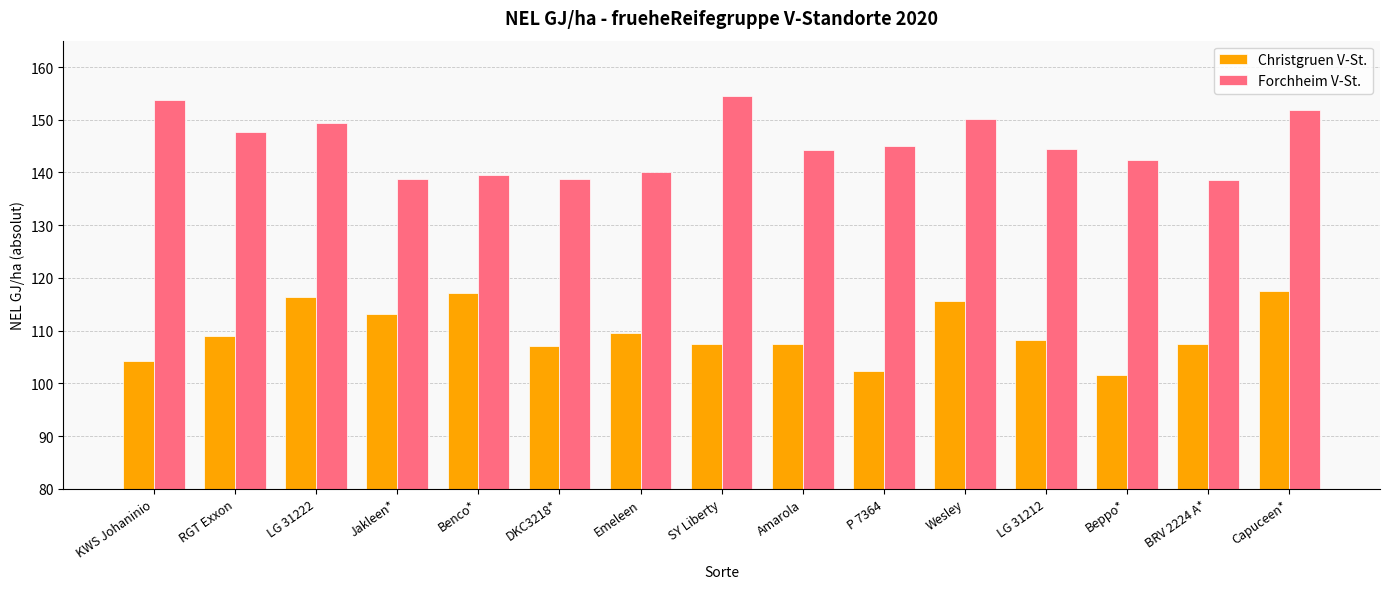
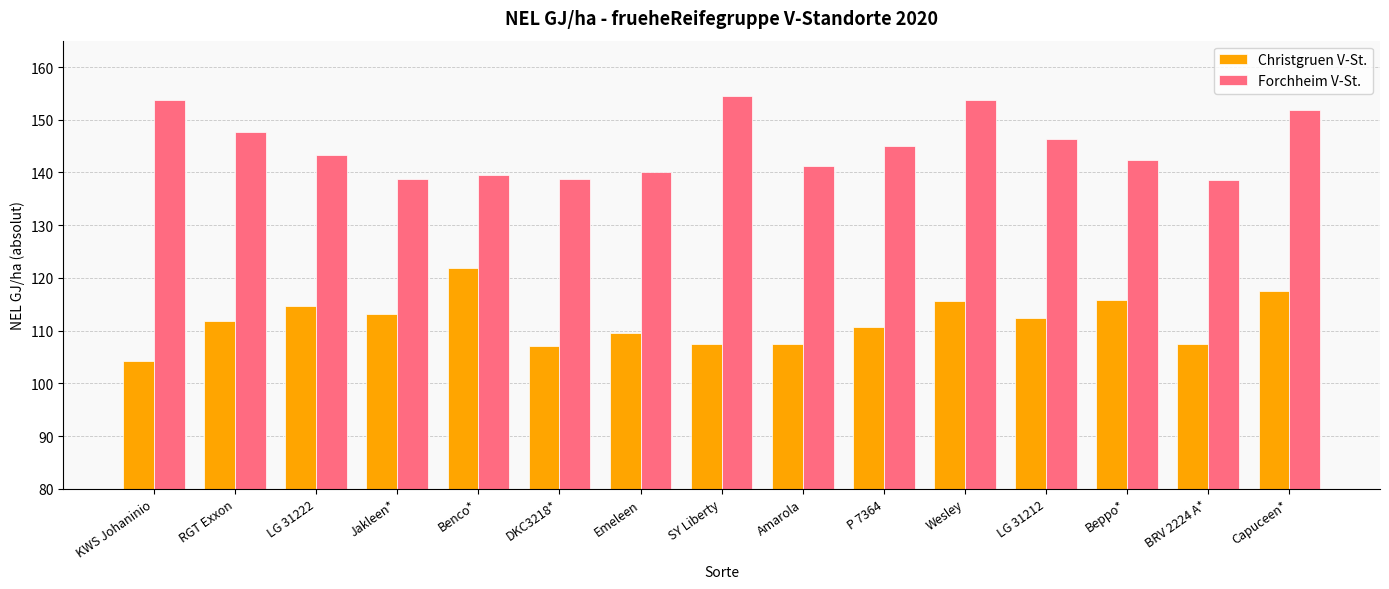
  {
    "Christgruen V-St.": {
      "KWS Johaninio": 104,
-     "RGT Exxon": 109,
-     "LG 31222": 116,
+     "RGT Exxon": 112,
+     "LG 31222": 115,
      "Jakleen*": 113,
-     "Benco*": 117,
+     "Benco*": 122,
      "DKC3218*": 107,
      "Emeleen": 110,
      "SY Liberty": 107,
      "Amarola": 107,
-     "P 7364": 102,
+     "P 7364": 111,
      "Wesley": 116,
-     "LG 31212": 108,
-     "Beppo*": 102,
+     "LG 31212": 112,
+     "Beppo*": 116,
      "BRV 2224 A*": 108,
      "Capuceen*": 118
    },
    "Forchheim V-St.": {
      "KWS Johaninio": 154,
      "RGT Exxon": 148,
-     "LG 31222": 149,
+     "LG 31222": 143,
      "Jakleen*": 139,
      "Benco*": 140,
      "DKC3218*": 139,
      "Emeleen": 140,
      "SY Liberty": 154,
-     "Amarola": 144,
+     "Amarola": 141,
      "P 7364": 145,
-     "Wesley": 150,
-     "LG 31212": 144,
+     "Wesley": 154,
+     "LG 31212": 146,
      "Beppo*": 142,
      "BRV 2224 A*": 139,
      "Capuceen*": 152
    }
  }
